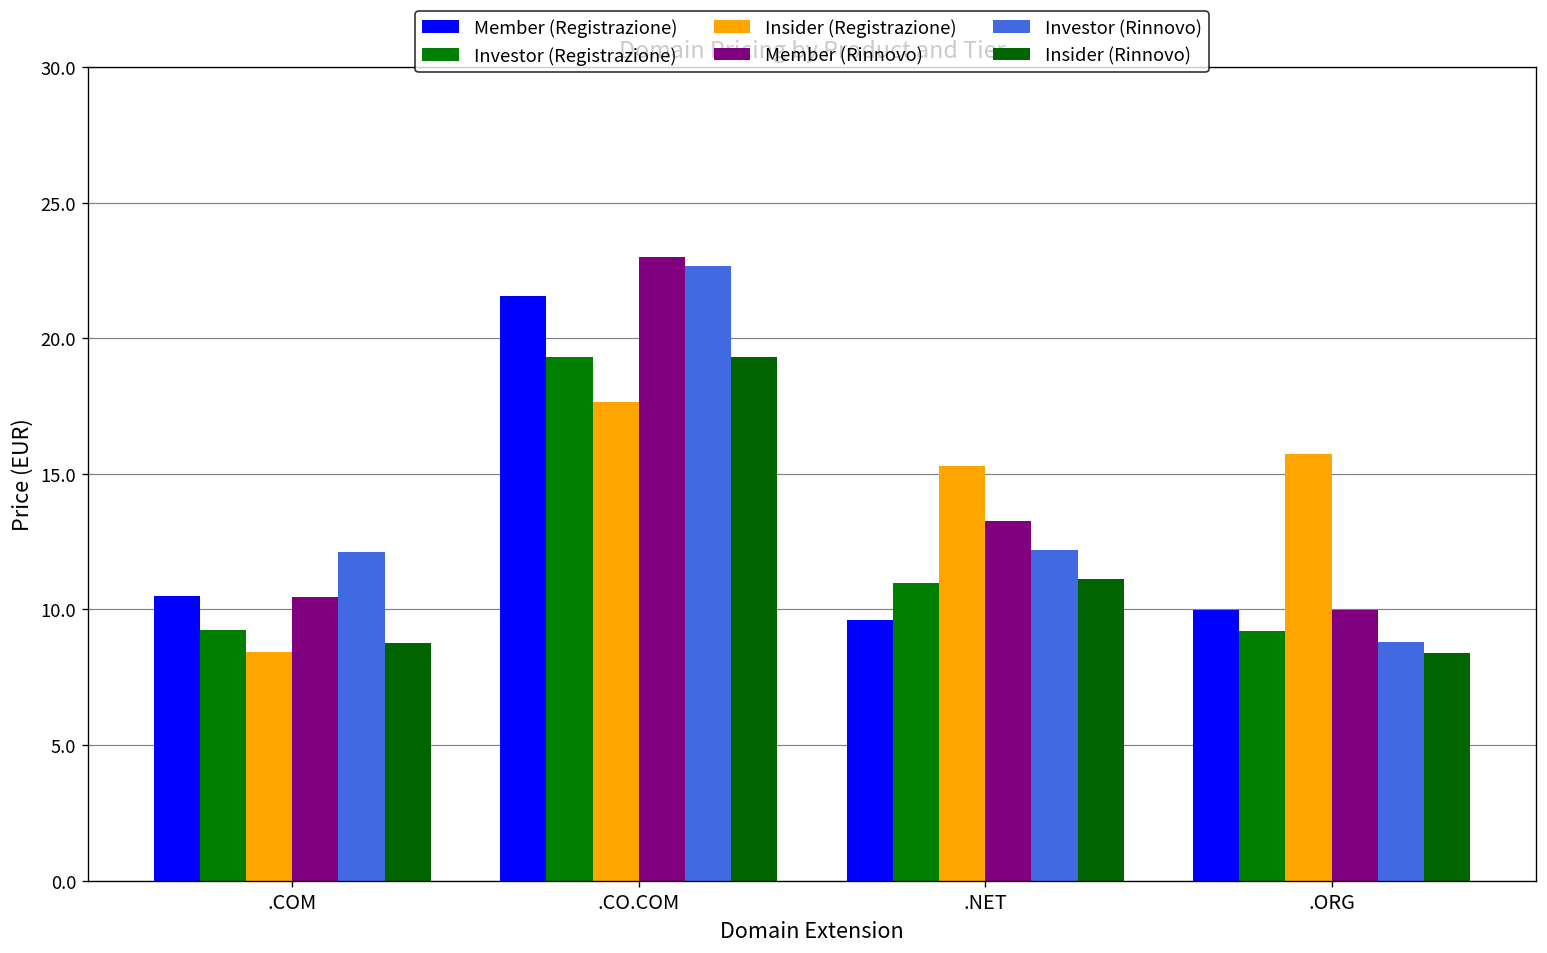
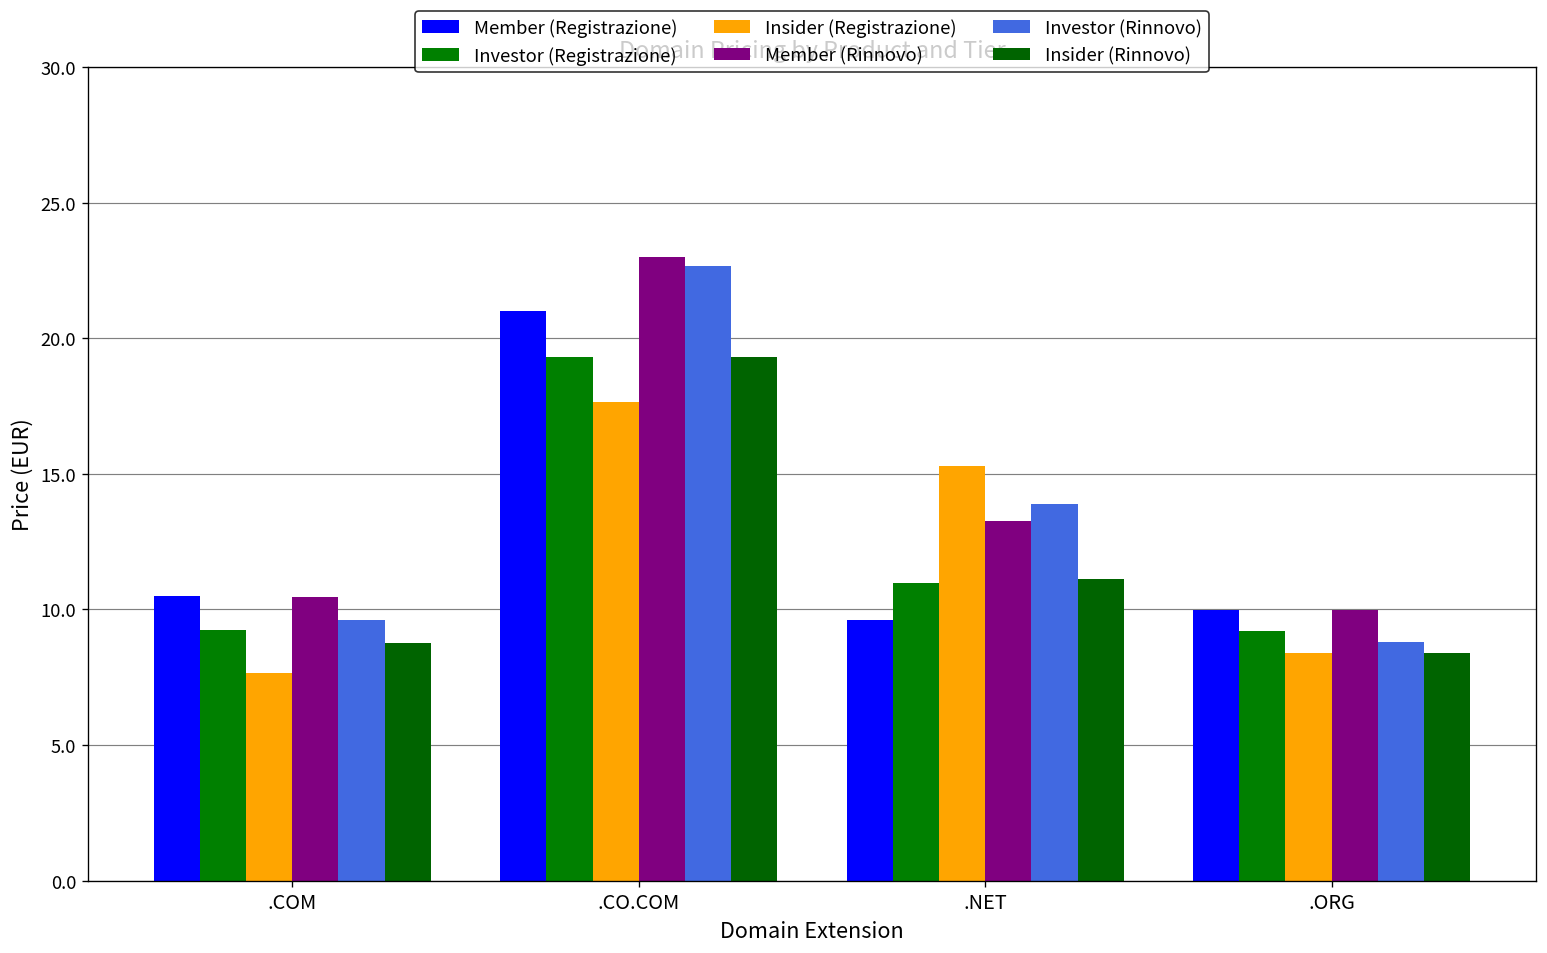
  {
    "Member (Registrazione)": {
      ".COM": 10.5,
-     ".CO.COM": 21.6,
+     ".CO.COM": 21.0,
      ".NET": 9.6,
      ".ORG": 10.0
    },
    "Insider (Registrazione)": {
-     ".COM": 8.4,
+     ".COM": 7.7,
      ".CO.COM": 17.6,
      ".NET": 15.3,
-     ".ORG": 15.7
+     ".ORG": 8.4
    },
    "Member (Rinnovo)": {
      ".COM": 10.4,
      ".CO.COM": 23.0,
      ".NET": 13.3,
      ".ORG": 10.0
    },
    "Investor (Rinnovo)": {
-     ".COM": 12.1,
+     ".COM": 9.6,
      ".CO.COM": 22.7,
-     ".NET": 12.2,
+     ".NET": 13.9,
      ".ORG": 8.8
    }
  }
